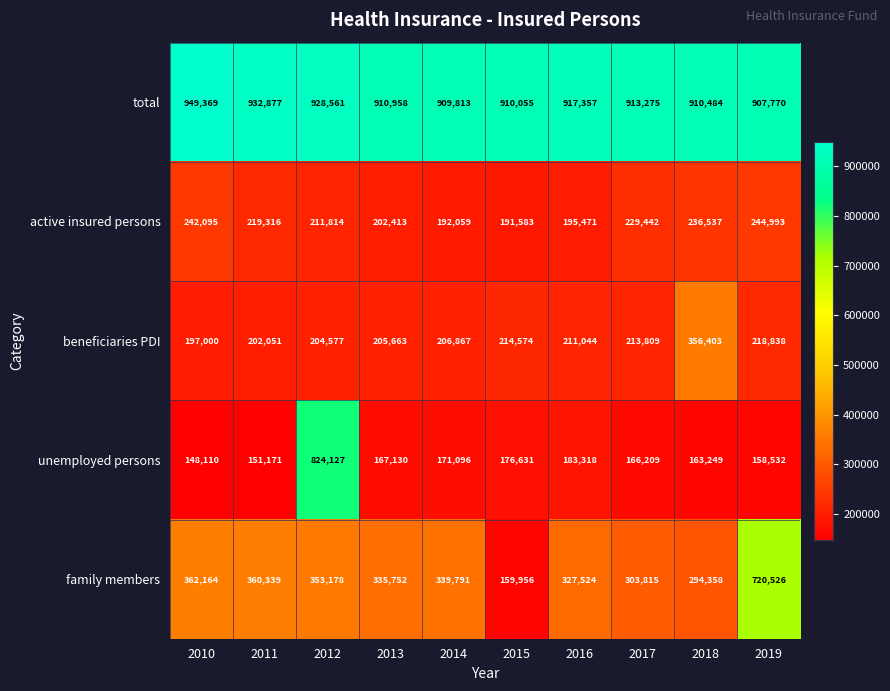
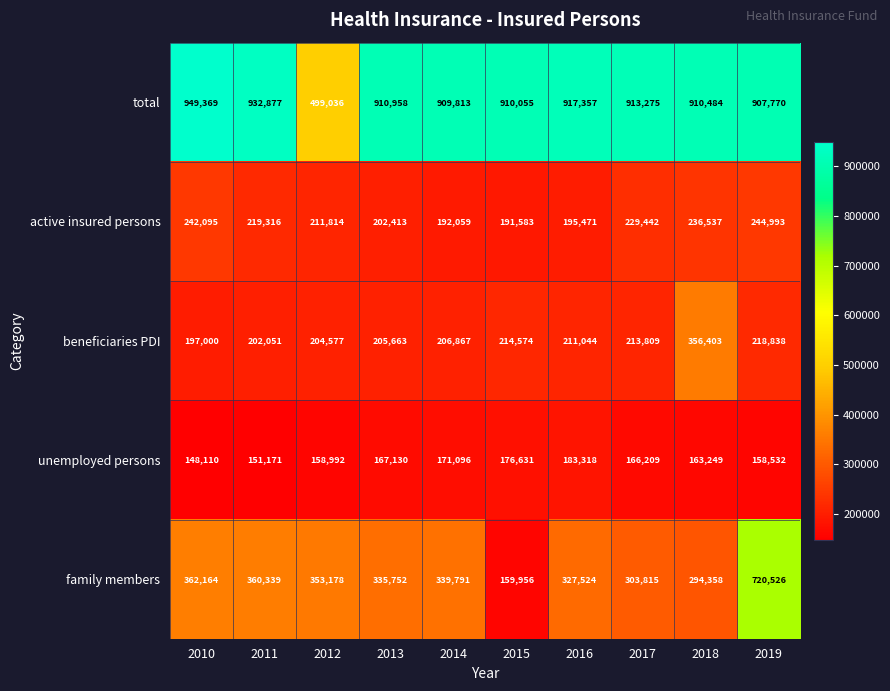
  {
    "total": {
      "2010": "949,369",
      "2011": "932,877",
-     "2012": "928,561",
+     "2012": "499,036",
      "2013": "910,958",
      "2014": "909,813",
      "2015": "910,055",
      "2016": "917,357",
      "2017": "913,275",
      "2018": "910,484",
      "2019": "907,770"
    },
    "active insured persons": {
      "2010": "242,095",
      "2011": "219,316",
      "2012": "211,814",
      "2013": "202,413",
      "2014": "192,059",
      "2015": "191,583",
      "2016": "195,471",
      "2017": "229,442",
      "2018": "236,537",
      "2019": "244,993"
    },
    "beneficiaries PDI": {
      "2010": "197,000",
      "2011": "202,051",
      "2012": "204,577",
      "2013": "205,663",
      "2014": "206,867",
      "2015": "214,574",
      "2016": "211,044",
      "2017": "213,809",
      "2018": "356,403",
      "2019": "218,838"
    },
    "unemployed persons": {
      "2010": "148,110",
      "2011": "151,171",
-     "2012": "824,127",
+     "2012": "158,992",
      "2013": "167,130",
      "2014": "171,096",
      "2015": "176,631",
      "2016": "183,318",
      "2017": "166,209",
      "2018": "163,249",
      "2019": "158,532"
    },
    "family members": {
      "2010": "362,164",
      "2011": "360,339",
      "2012": "353,178",
      "2013": "335,752",
      "2014": "339,791",
      "2015": "159,956",
      "2016": "327,524",
      "2017": "303,815",
      "2018": "294,358",
      "2019": "720,526"
    }
  }
